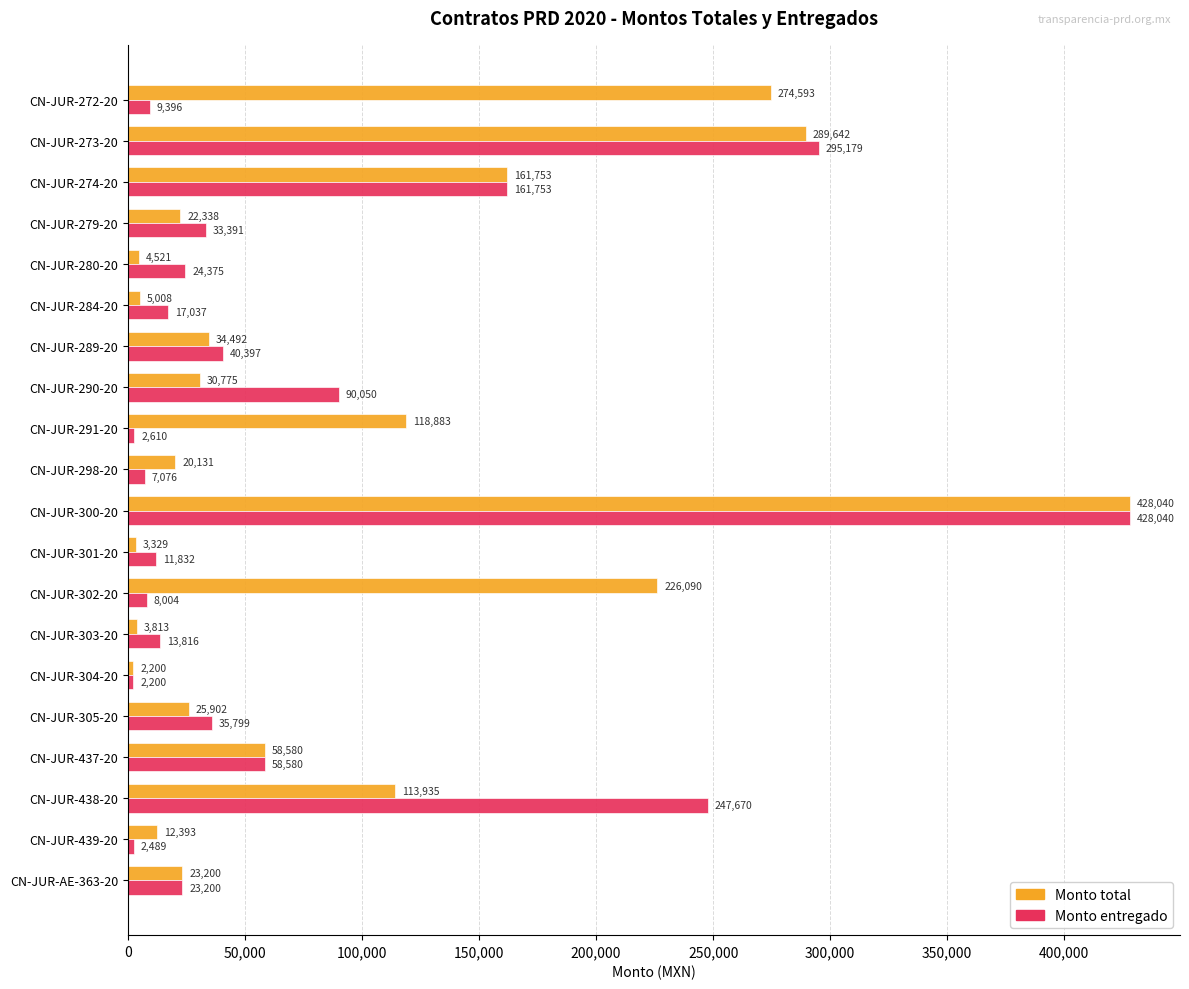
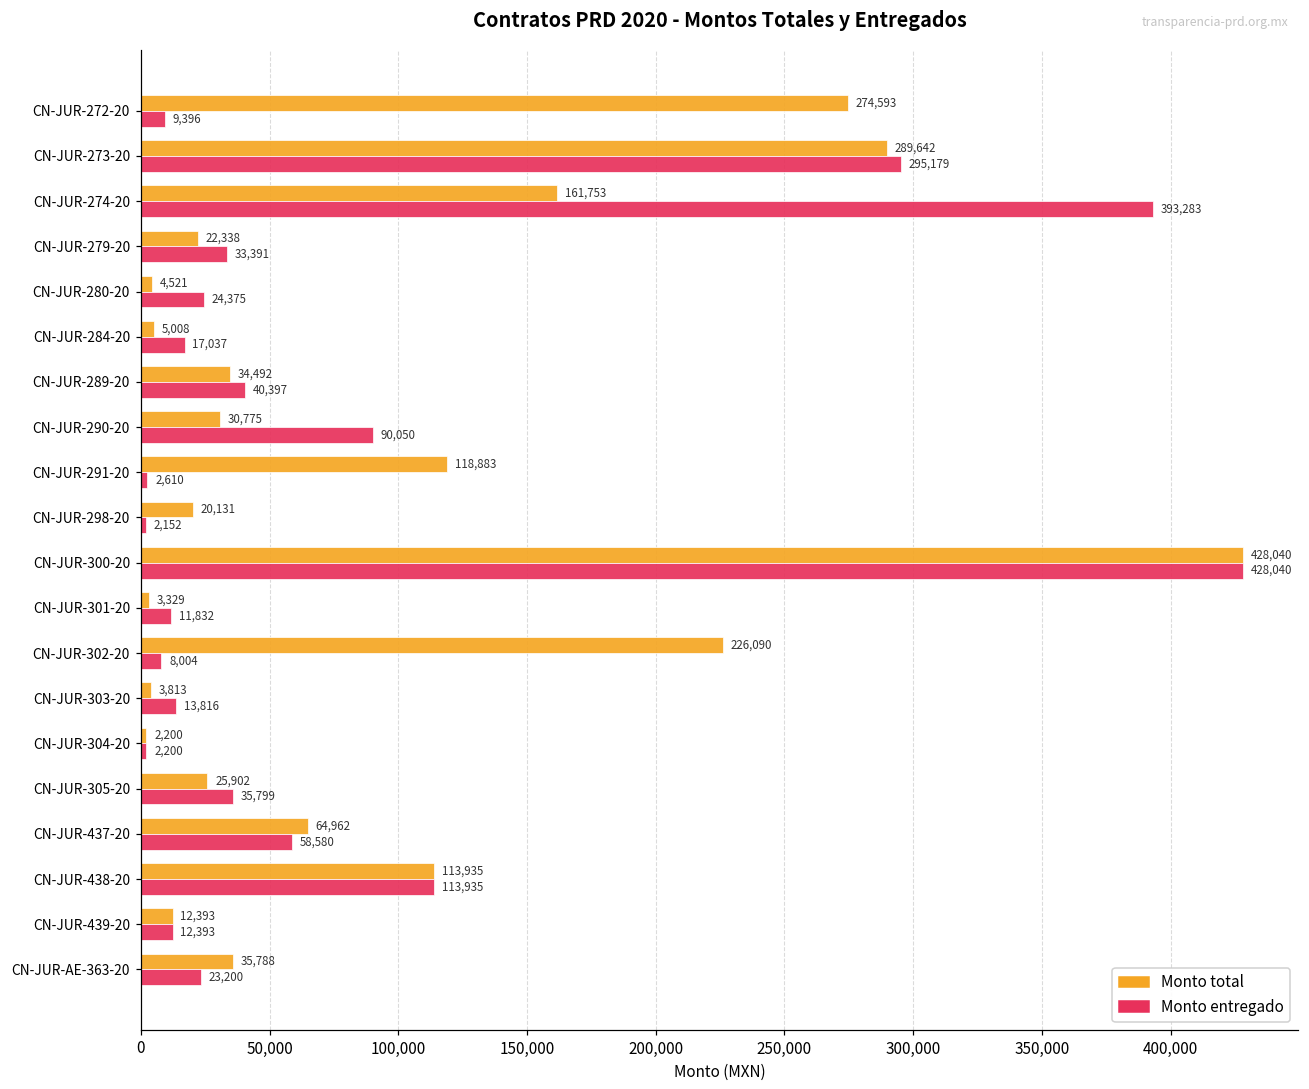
  {
    "Monto total": {
      "CN-JUR-272-20": "274,593",
      "CN-JUR-273-20": "289,642",
      "CN-JUR-274-20": "161,753",
      "CN-JUR-279-20": "22,338",
      "CN-JUR-280-20": "4,521",
      "CN-JUR-284-20": "5,008",
      "CN-JUR-289-20": "34,492",
      "CN-JUR-290-20": "30,775",
      "CN-JUR-291-20": "118,883",
      "CN-JUR-298-20": "20,131",
      "CN-JUR-300-20": "428,040",
      "CN-JUR-301-20": "3,329",
      "CN-JUR-302-20": "226,090",
      "CN-JUR-303-20": "3,813",
      "CN-JUR-304-20": "2,200",
      "CN-JUR-305-20": "25,902",
-     "CN-JUR-437-20": "58,580",
+     "CN-JUR-437-20": "64,962",
      "CN-JUR-438-20": "113,935",
      "CN-JUR-439-20": "12,393",
-     "CN-JUR-AE-363-20": "23,200"
+     "CN-JUR-AE-363-20": "35,788"
    },
    "Monto entregado": {
      "CN-JUR-272-20": "9,396",
      "CN-JUR-273-20": "295,179",
-     "CN-JUR-274-20": "161,753",
+     "CN-JUR-274-20": "393,283",
      "CN-JUR-279-20": "33,391",
      "CN-JUR-280-20": "24,375",
      "CN-JUR-284-20": "17,037",
      "CN-JUR-289-20": "40,397",
      "CN-JUR-290-20": "90,050",
      "CN-JUR-291-20": "2,610",
-     "CN-JUR-298-20": "7,076",
+     "CN-JUR-298-20": "2,152",
      "CN-JUR-300-20": "428,040",
      "CN-JUR-301-20": "11,832",
      "CN-JUR-302-20": "8,004",
      "CN-JUR-303-20": "13,816",
      "CN-JUR-304-20": "2,200",
      "CN-JUR-305-20": "35,799",
      "CN-JUR-437-20": "58,580",
-     "CN-JUR-438-20": "247,670",
-     "CN-JUR-439-20": "2,489",
+     "CN-JUR-438-20": "113,935",
+     "CN-JUR-439-20": "12,393",
      "CN-JUR-AE-363-20": "23,200"
    }
  }
